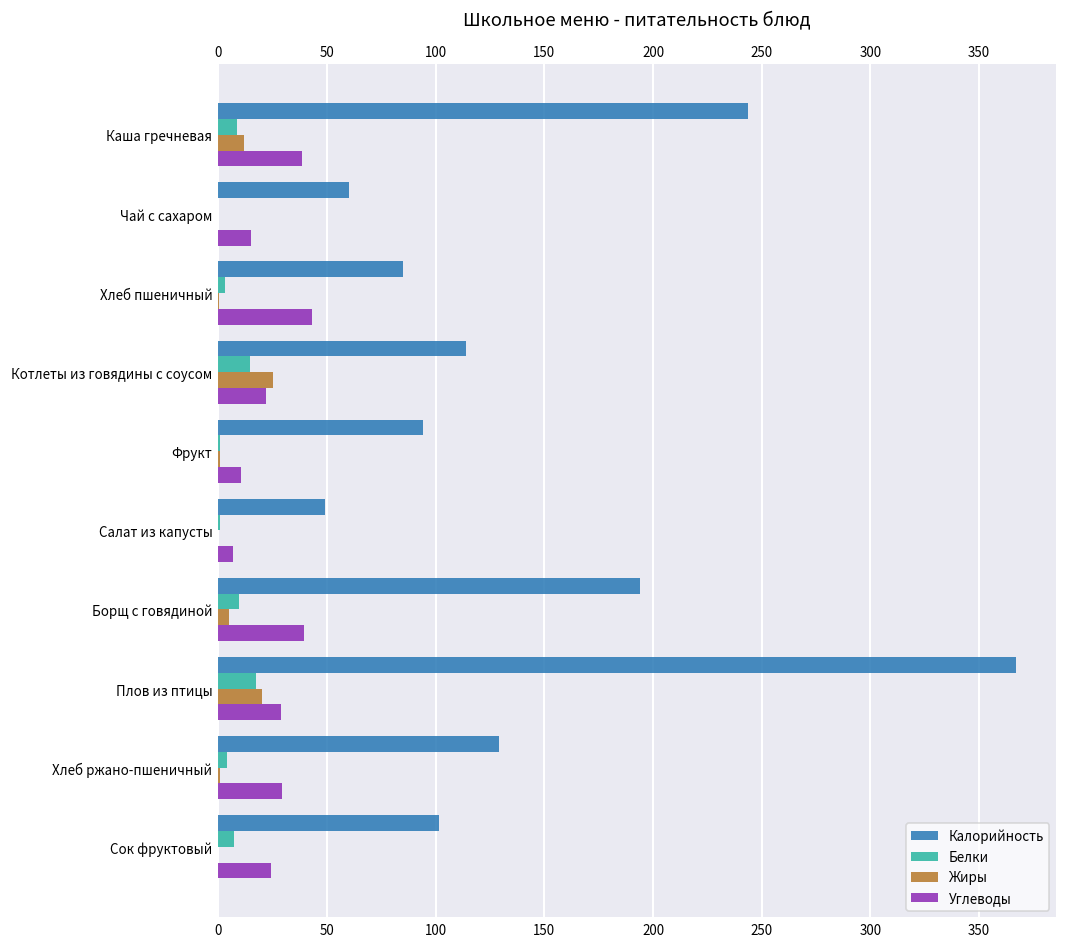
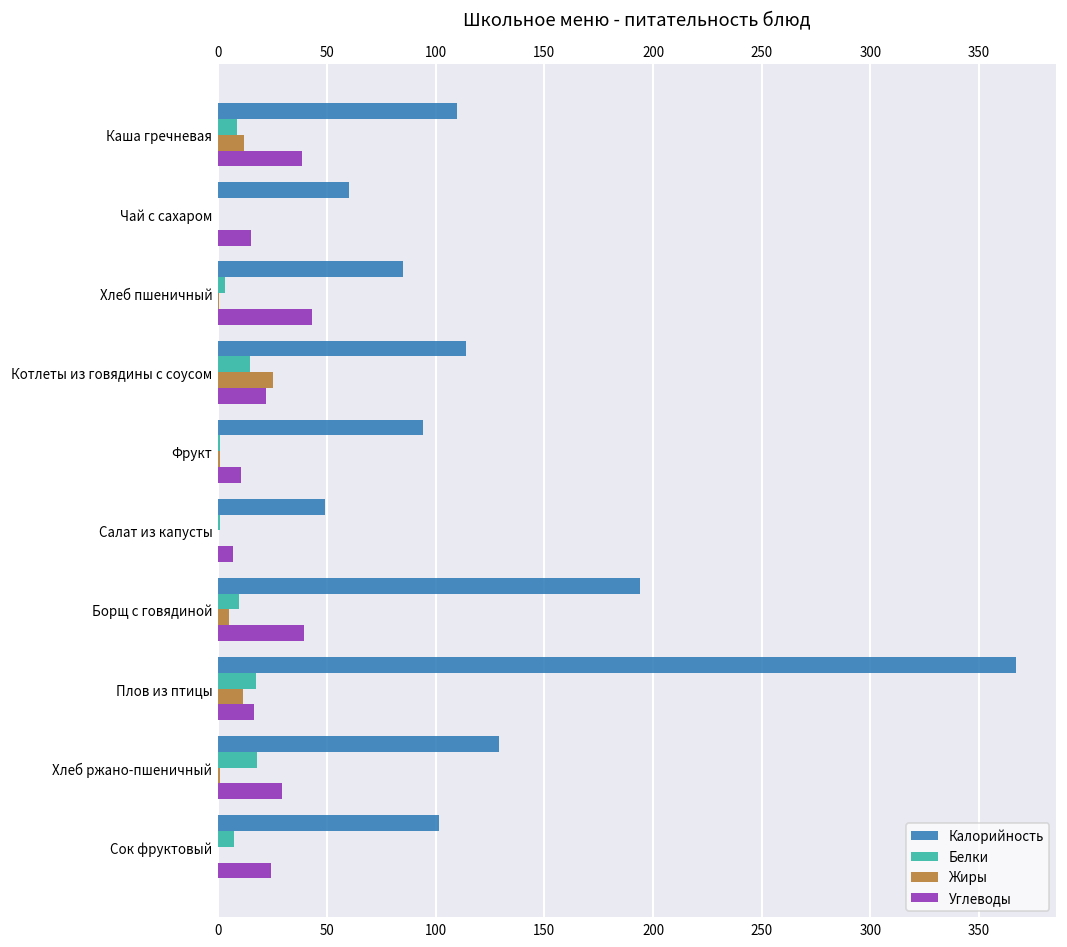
  {
    "Калорийность": {
-     "Каша гречневая": 244,
+     "Каша гречневая": 110,
      "Чай с сахаром": 60,
      "Хлеб пшеничный": 85,
      "Котлеты из говядины с соусом": 114,
      "Фрукт": 94,
      "Салат из капусты": 49,
      "Борщ с говядиной": 194,
      "Плов из птицы": 367,
      "Хлеб ржано-пшеничный": 129,
      "Сок фруктовый": 102
    },
    "Белки": {
      "Каша гречневая": 9,
      "Хлеб пшеничный": 3,
      "Котлеты из говядины с соусом": 15,
      "Борщ с говядиной": 10,
      "Плов из птицы": 18,
-     "Хлеб ржано-пшеничный": 4,
+     "Хлеб ржано-пшеничный": 18,
      "Сок фруктовый": 7
    },
    "Жиры": {
      "Каша гречневая": 12,
      "Котлеты из говядины с соусом": 25,
      "Борщ с говядиной": 5,
-     "Плов из птицы": 20,
+     "Плов из птицы": 11,
      "Сок фруктовый": 0
    },
    "Углеводы": {
      "Каша гречневая": 39,
      "Чай с сахаром": 15,
      "Хлеб пшеничный": 43,
      "Котлеты из говядины с соусом": 22,
      "Фрукт": 10,
      "Салат из капусты": 7,
      "Борщ с говядиной": 39,
-     "Плов из птицы": 29,
+     "Плов из птицы": 16,
      "Хлеб ржано-пшеничный": 30,
      "Сок фруктовый": 24
    }
  }
